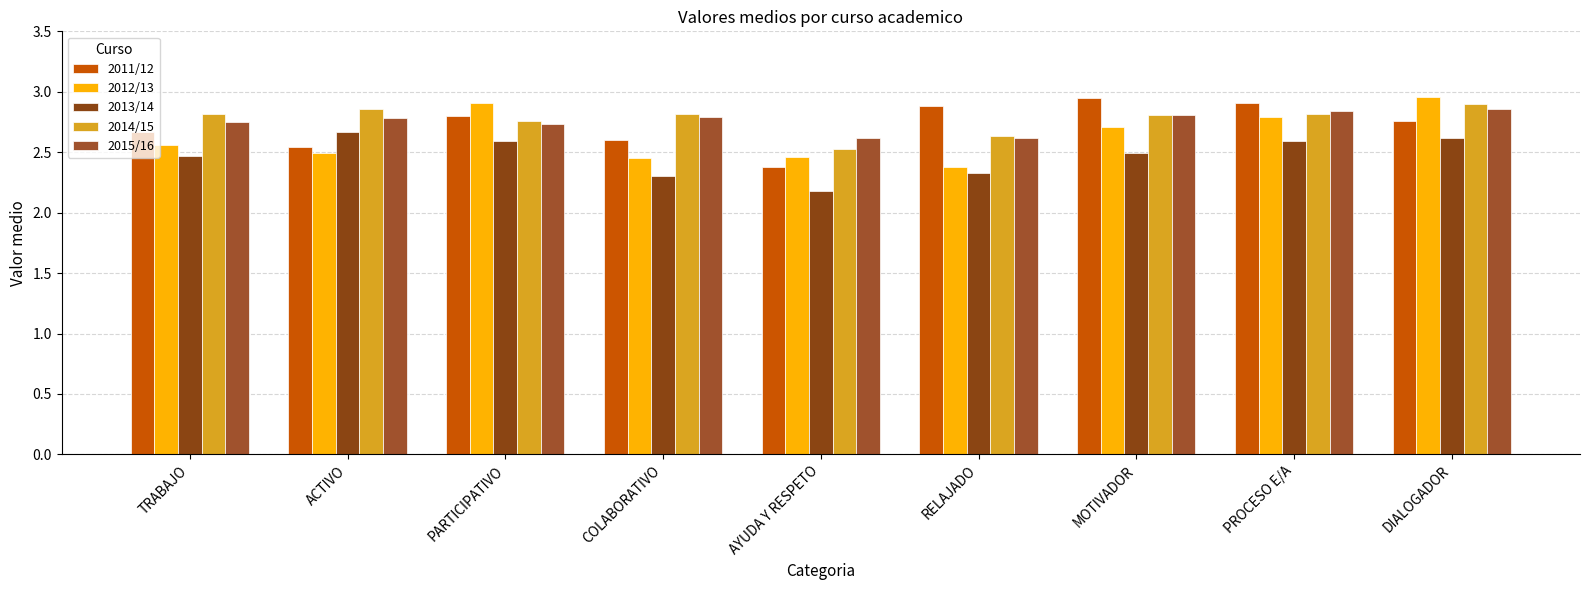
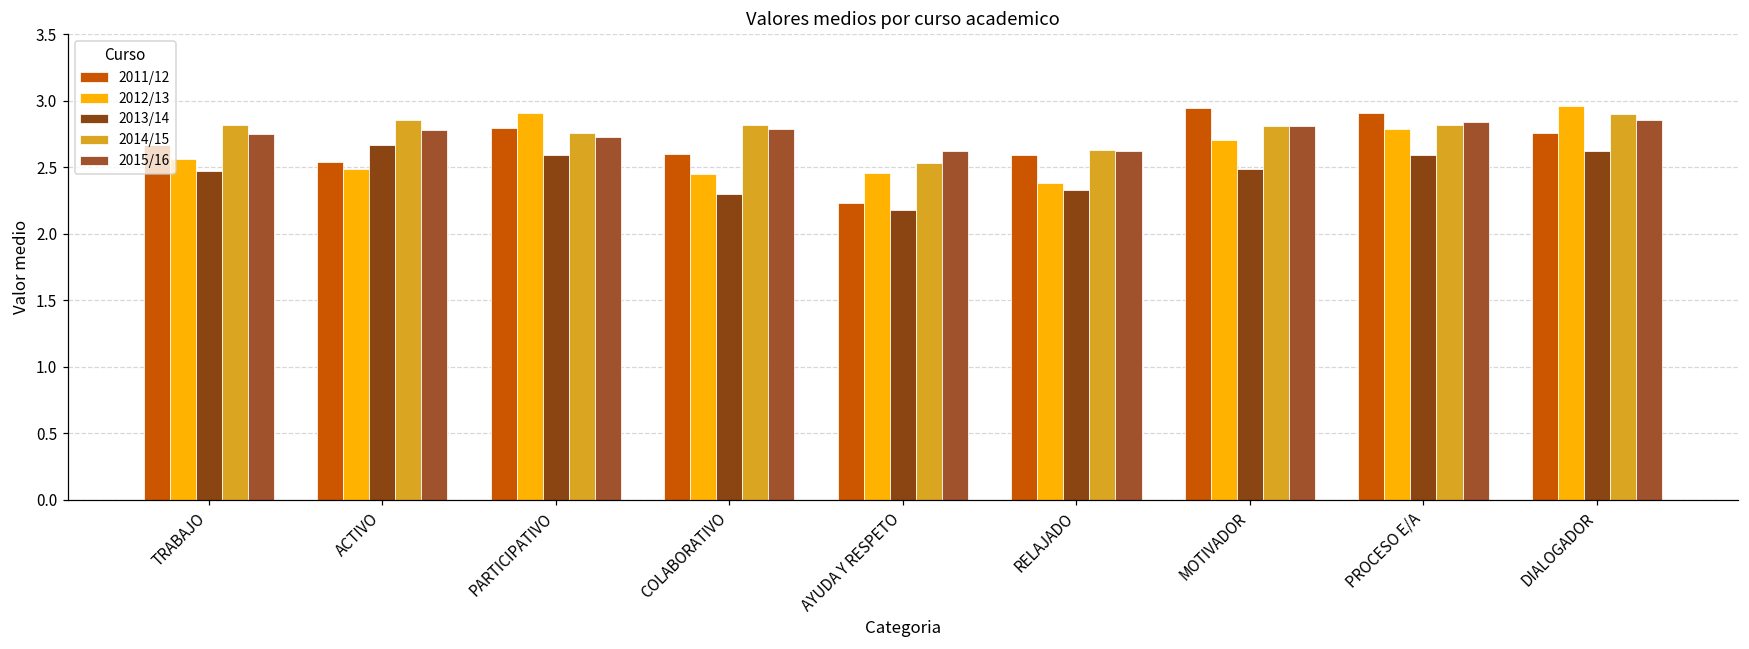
  {
    "2011/12": {
      "ACTIVO": 2.54,
      "PARTICIPATIVO": 2.80,
      "COLABORATIVO": 2.60,
-     "AYUDA Y RESPETO": 2.38,
-     "RELAJADO": 2.88,
+     "AYUDA Y RESPETO": 2.23,
+     "RELAJADO": 2.59,
      "MOTIVADOR": 2.95,
      "PROCESO E/A": 2.91,
      "DIALOGADOR": 2.76
    }
  }
